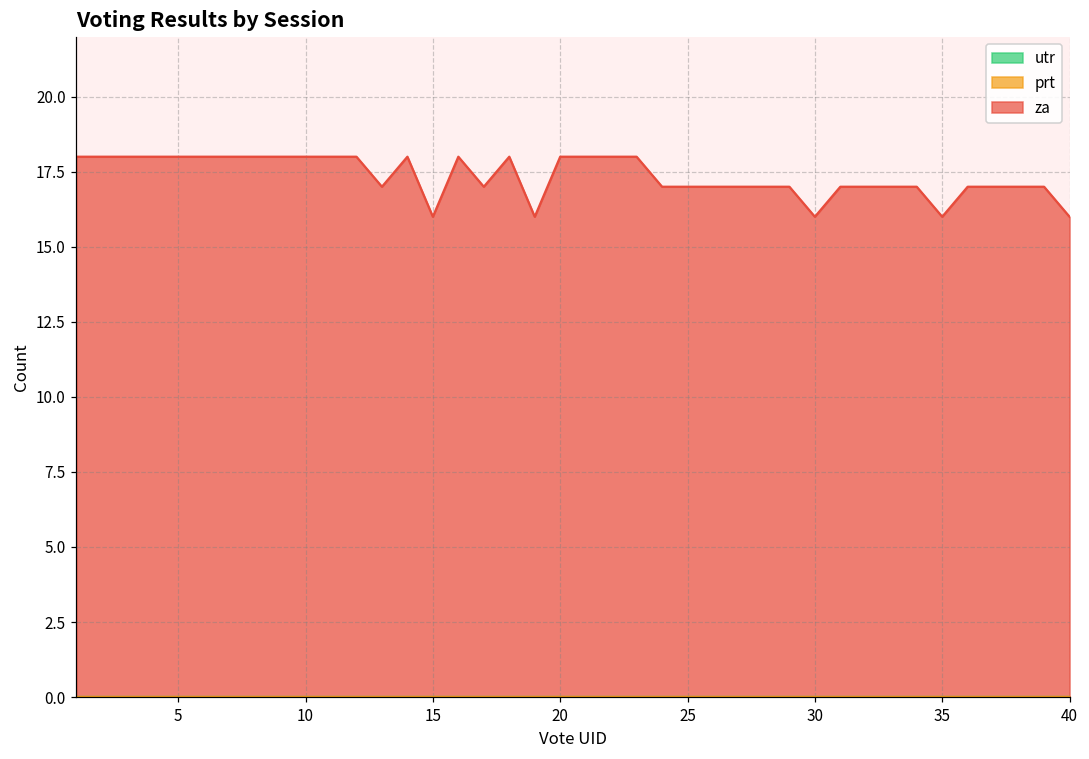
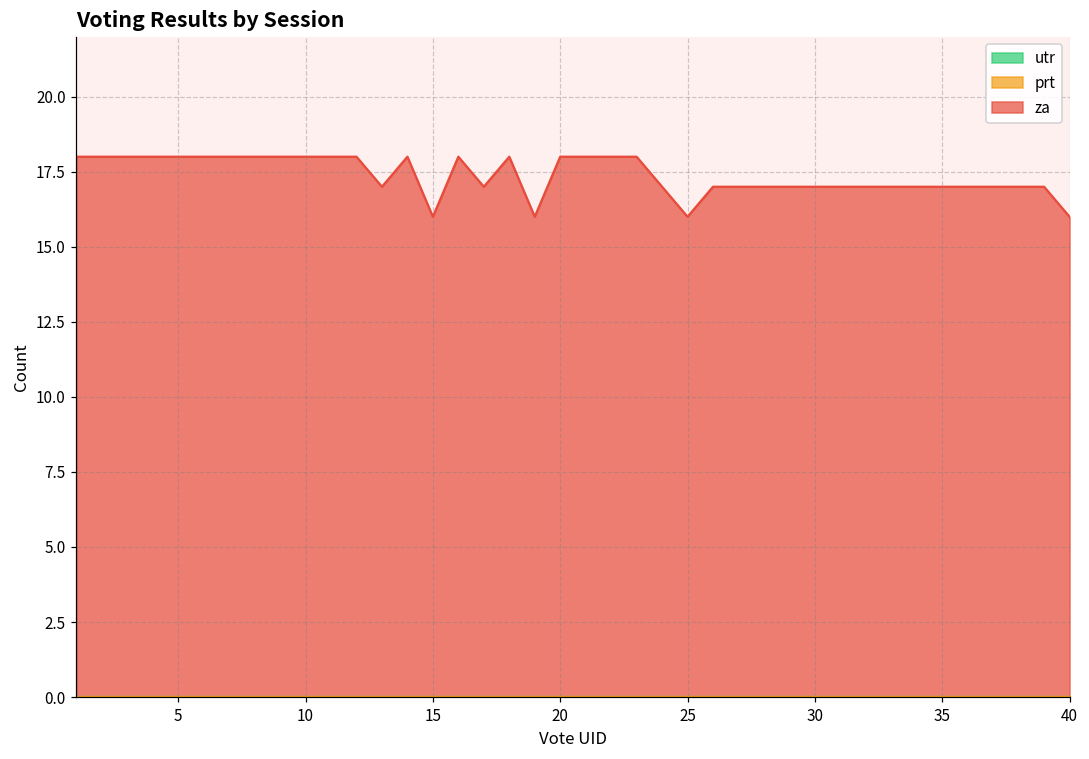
  {
    "prt": {
      "5": 0,
      "10": 0,
      "15": 0,
      "20": 0,
      "25": 0,
      "30": 0,
      "35": 0,
      "40": 0
    },
    "za": {
      "5": 18,
      "10": 18,
      "15": 16,
      "20": 18,
-     "25": 17,
-     "30": 16,
-     "35": 16,
+     "25": 16,
+     "30": 17,
+     "35": 17,
      "40": 16
    }
  }
